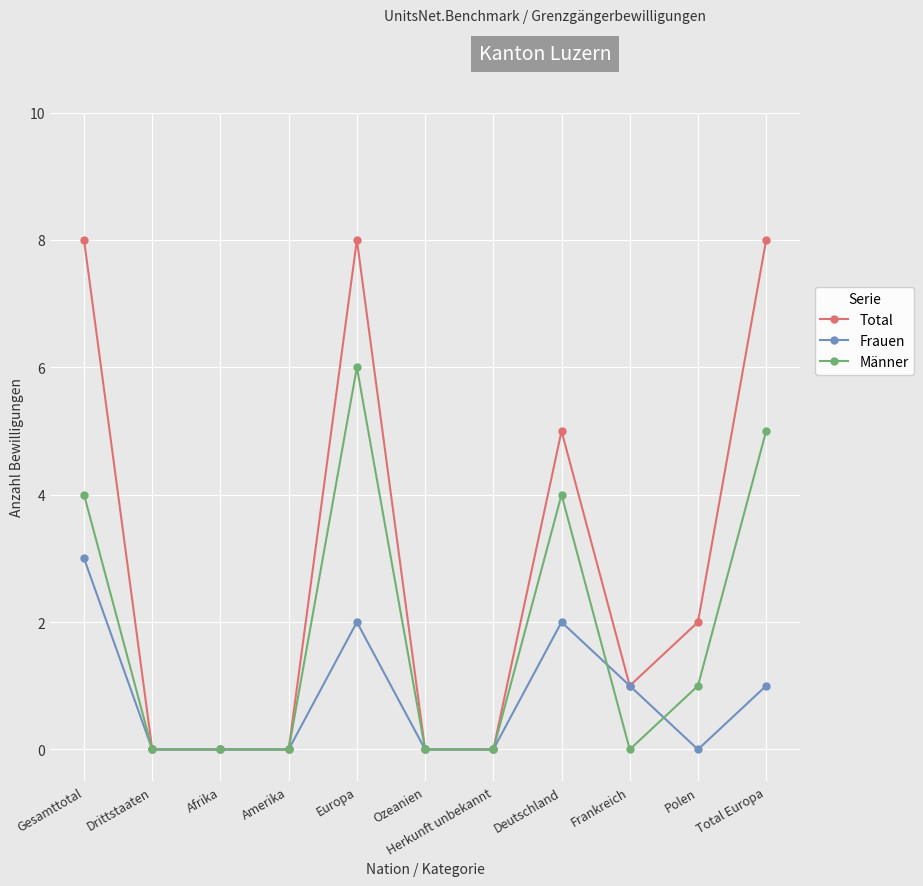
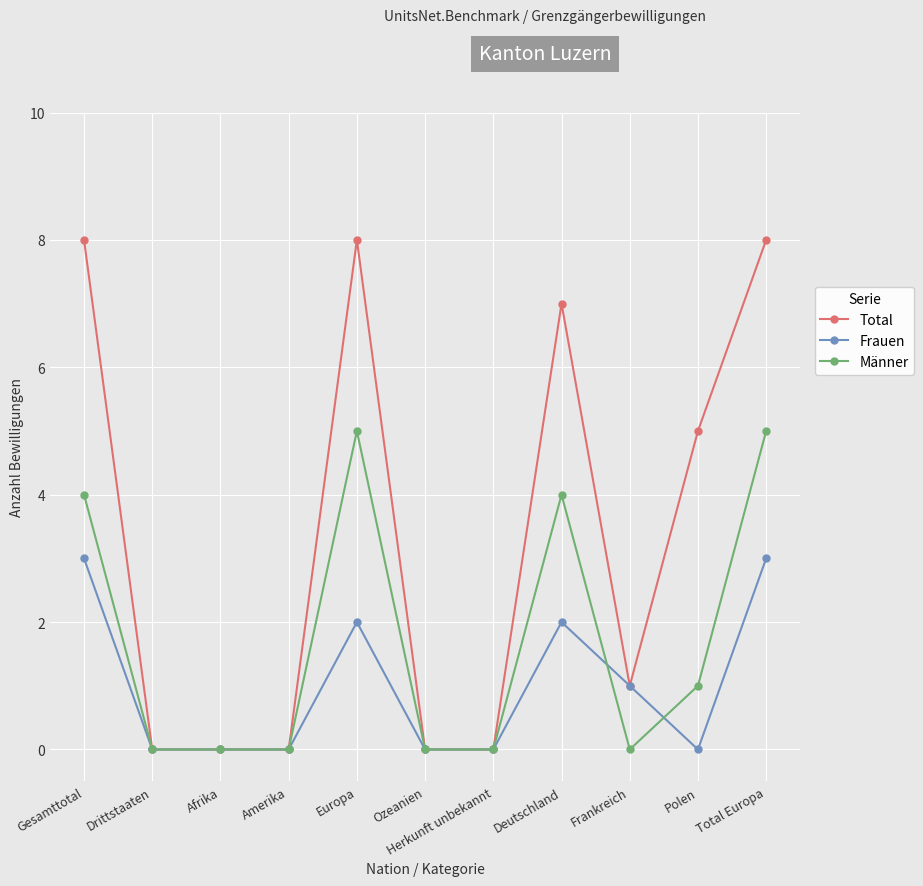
  {
    "Total": {
      "Gesamttotal": 8,
      "Europa": 8,
-     "Deutschland": 5,
-     "Polen": 2,
+     "Deutschland": 7,
+     "Polen": 5,
      "Total Europa": 8
    },
    "Frauen": {
      "Gesamttotal": 3,
      "Europa": 2,
      "Deutschland": 2,
      "Polen": 0,
-     "Total Europa": 1
+     "Total Europa": 3
    },
    "Männer": {
      "Gesamttotal": 4,
-     "Europa": 6,
+     "Europa": 5,
      "Deutschland": 4,
      "Frankreich": 0,
      "Polen": 1,
      "Total Europa": 5
    }
  }
